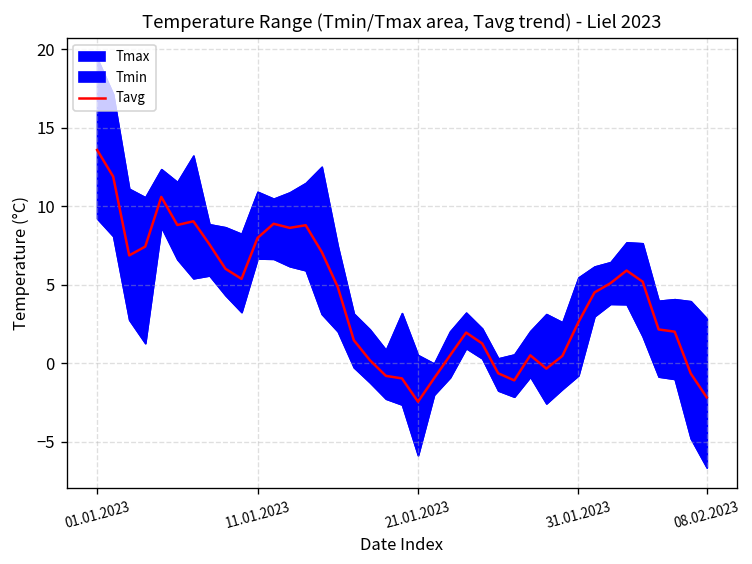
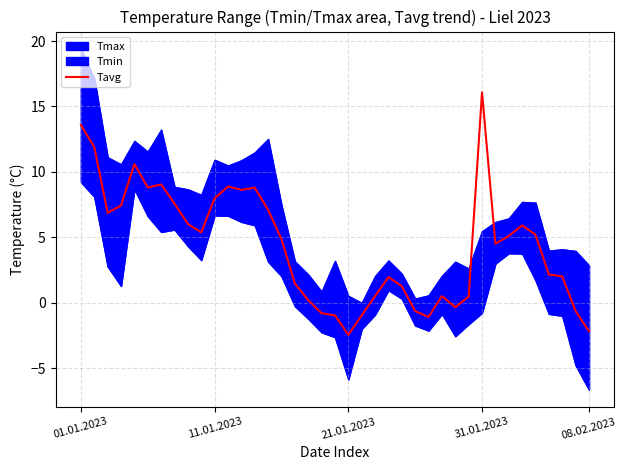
  {
    "Tavg": {
      "01.01.2023": 13.6,
      "11.01.2023": 8.0,
      "21.01.2023": -2.5,
-     "31.01.2023": 2.6,
+     "31.01.2023": 16.1,
      "08.02.2023": -2.2
    }
  }
